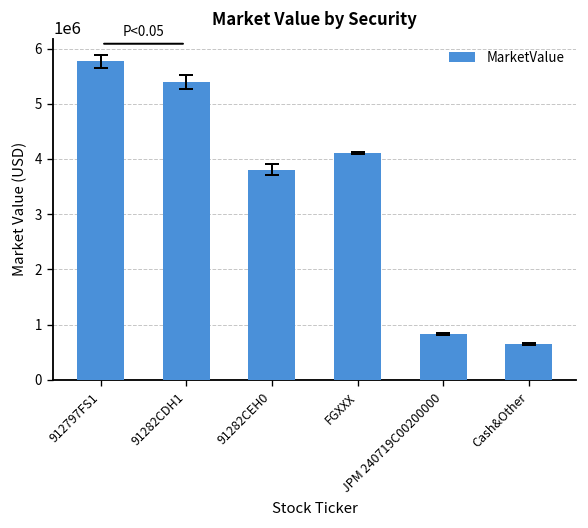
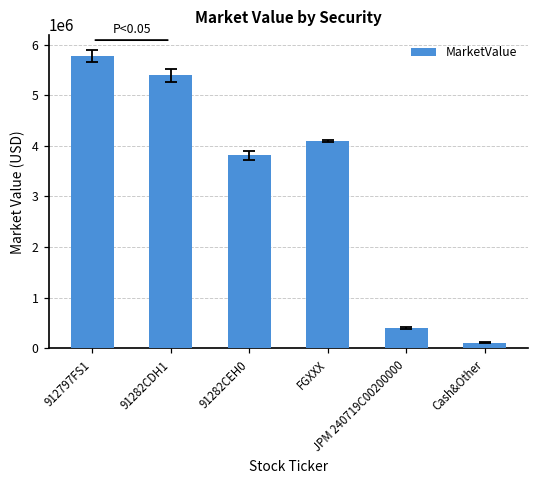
  {
    "MarketValue": {
      "912797FS1": 5800000,
      "91282CDH1": 5400000,
      "91282CEH0": 3800000,
      "FGXXX": 4100000,
-     "JPM 240719C00200000": 800000,
-     "Cash&Other": 600000
+     "JPM 240719C00200000": 400000,
+     "Cash&Other": 100000
    }
  }
